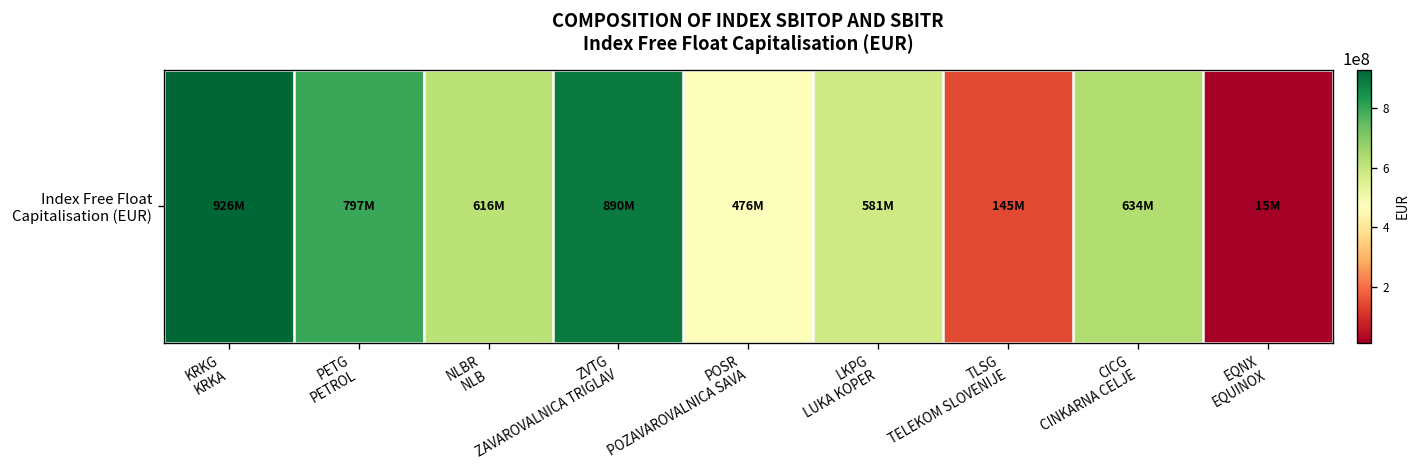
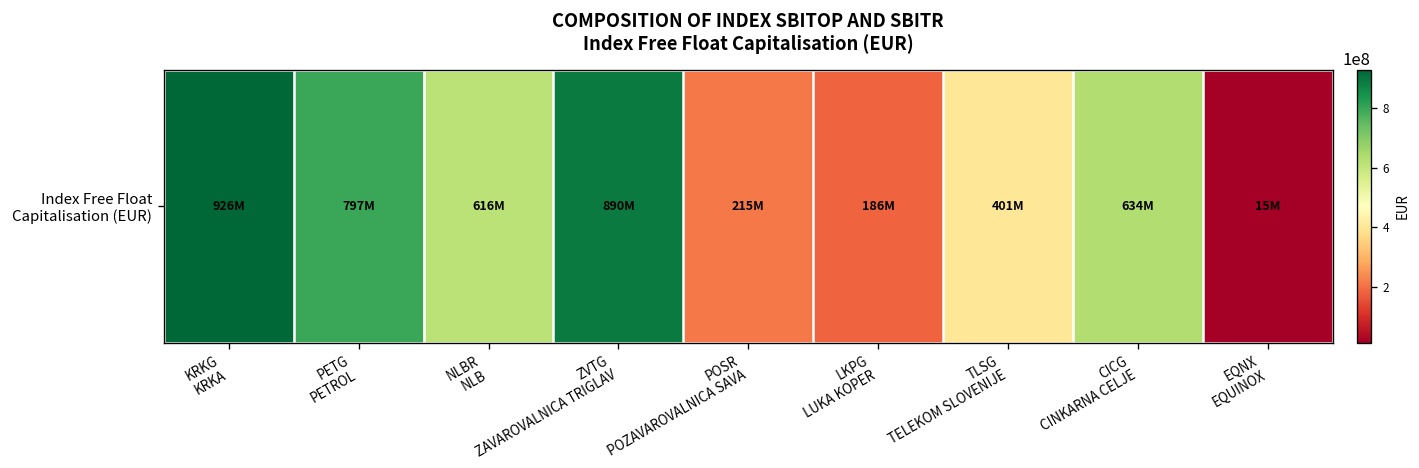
  {
    "Index Free Float Capitalisation (EUR)": {
      "KRKG KRKA": "926M",
      "PETG PETROL": "797M",
      "NLBR NLB": "616M",
      "ZVTG ZAVAROVALNICA TRIGLAV": "890M",
-     "POSR POZAVAROVALNICA SAVA": "476M",
-     "LKPG LUKA KOPER": "581M",
-     "TLSG TELEKOM SLOVENIJE": "145M",
+     "POSR POZAVAROVALNICA SAVA": "215M",
+     "LKPG LUKA KOPER": "186M",
+     "TLSG TELEKOM SLOVENIJE": "401M",
      "CICG CINKARNA CELJE": "634M",
      "EQNX EQUINOX": "15M"
    }
  }
